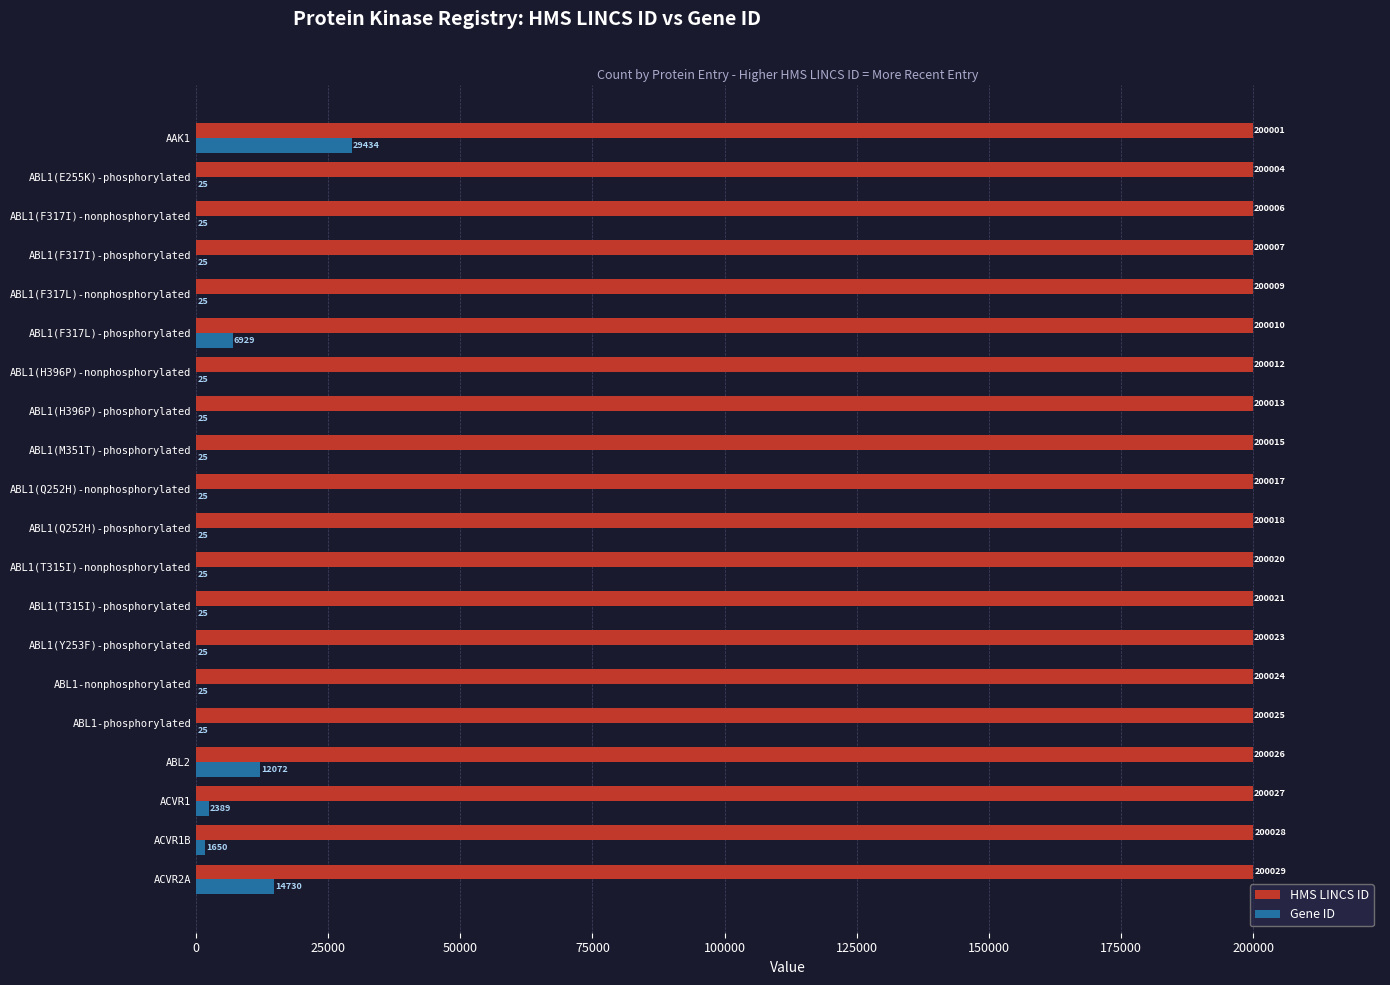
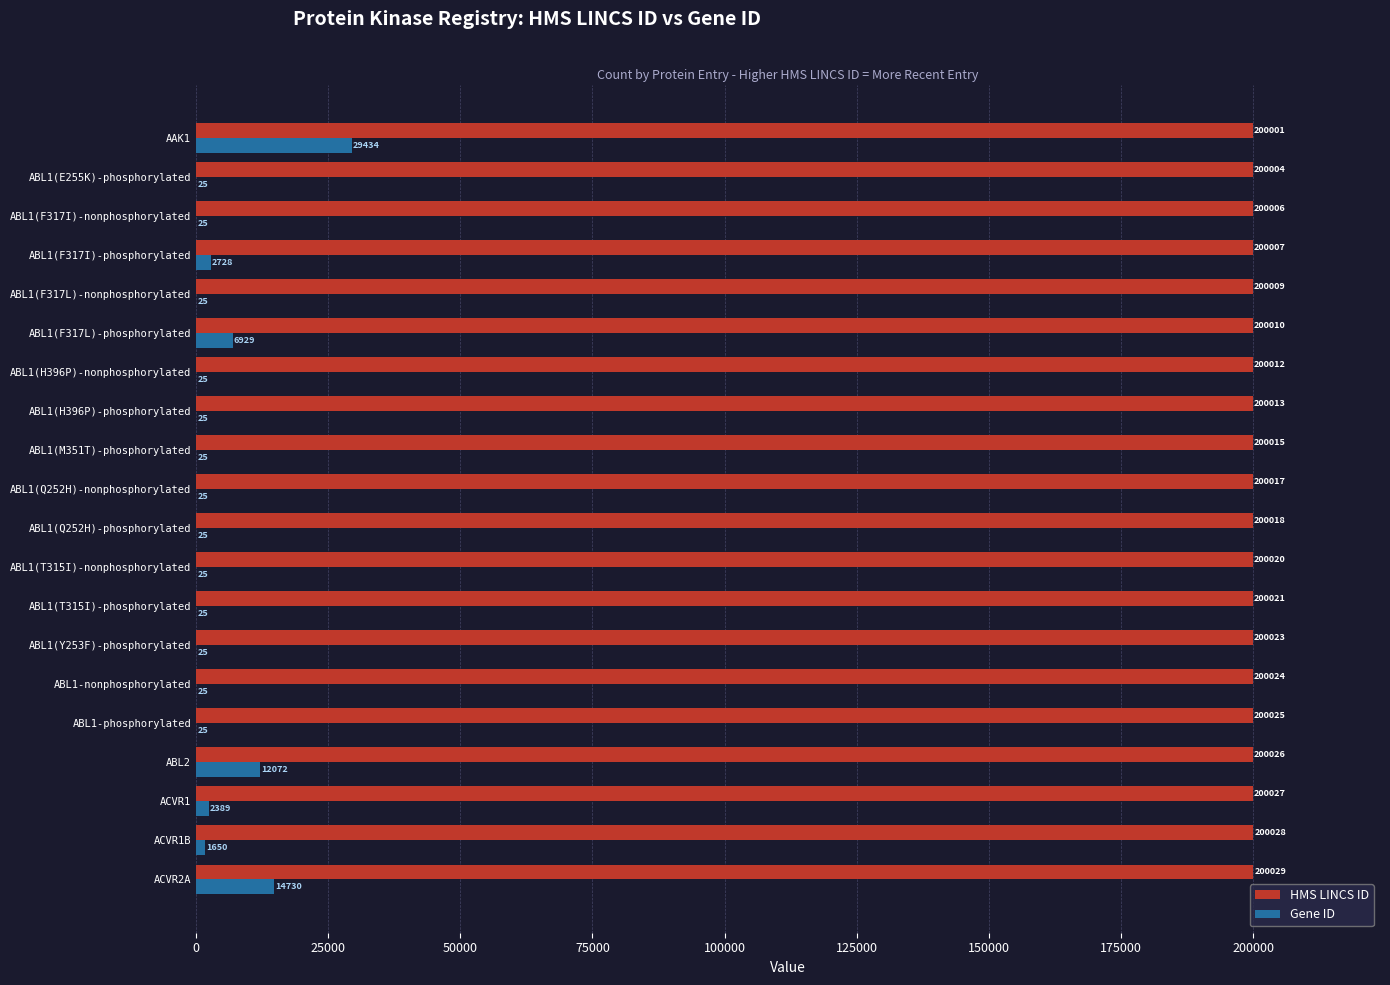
  {
    "HMS LINCS ID": {
      "AAK1": 200001,
      "ABL1(E255K)-phosphorylated": 200004,
      "ABL1(F317I)-nonphosphorylated": 200006,
      "ABL1(F317I)-phosphorylated": 200007,
      "ABL1(F317L)-nonphosphorylated": 200009,
      "ABL1(F317L)-phosphorylated": 200010,
      "ABL1(H396P)-nonphosphorylated": 200012,
      "ABL1(H396P)-phosphorylated": 200013,
      "ABL1(M351T)-phosphorylated": 200015,
      "ABL1(Q252H)-nonphosphorylated": 200017,
      "ABL1(Q252H)-phosphorylated": 200018,
      "ABL1(T315I)-nonphosphorylated": 200020,
      "ABL1(T315I)-phosphorylated": 200021,
      "ABL1(Y253F)-phosphorylated": 200023,
      "ABL1-nonphosphorylated": 200024,
      "ABL1-phosphorylated": 200025,
      "ABL2": 200026,
      "ACVR1": 200027,
      "ACVR1B": 200028,
      "ACVR2A": 200029
    },
    "Gene ID": {
      "AAK1": 29434,
      "ABL1(E255K)-phosphorylated": 25,
      "ABL1(F317I)-nonphosphorylated": 25,
-     "ABL1(F317I)-phosphorylated": 25,
+     "ABL1(F317I)-phosphorylated": 2728,
      "ABL1(F317L)-nonphosphorylated": 25,
      "ABL1(F317L)-phosphorylated": 6929,
      "ABL1(H396P)-nonphosphorylated": 25,
      "ABL1(H396P)-phosphorylated": 25,
      "ABL1(M351T)-phosphorylated": 25,
      "ABL1(Q252H)-nonphosphorylated": 25,
      "ABL1(Q252H)-phosphorylated": 25,
      "ABL1(T315I)-nonphosphorylated": 25,
      "ABL1(T315I)-phosphorylated": 25,
      "ABL1(Y253F)-phosphorylated": 25,
      "ABL1-nonphosphorylated": 25,
      "ABL1-phosphorylated": 25,
      "ABL2": 12072,
      "ACVR1": 2389,
      "ACVR1B": 1650,
      "ACVR2A": 14730
    }
  }
